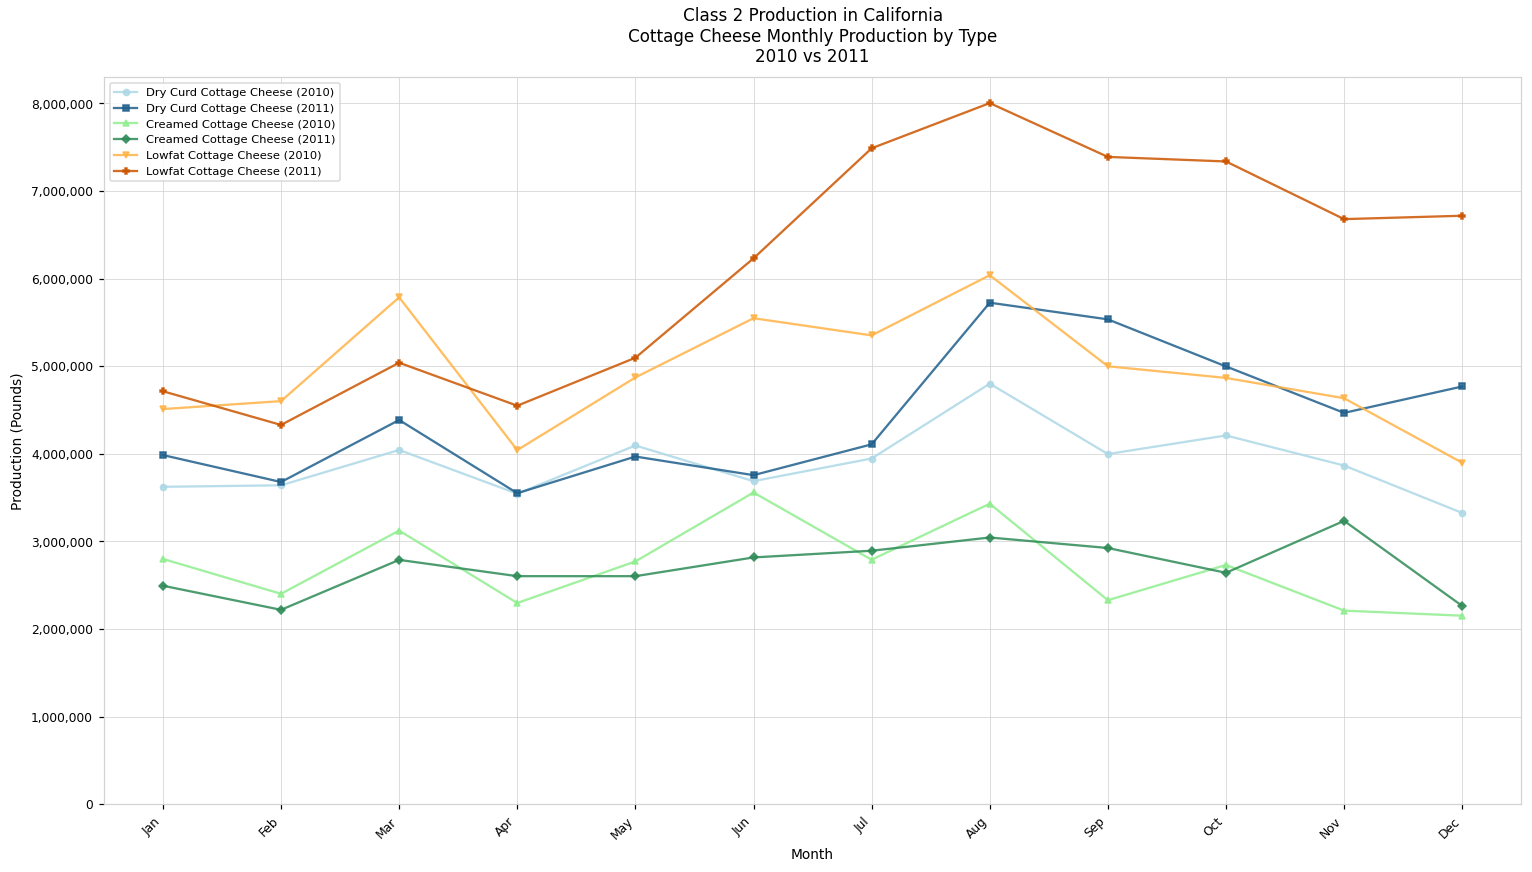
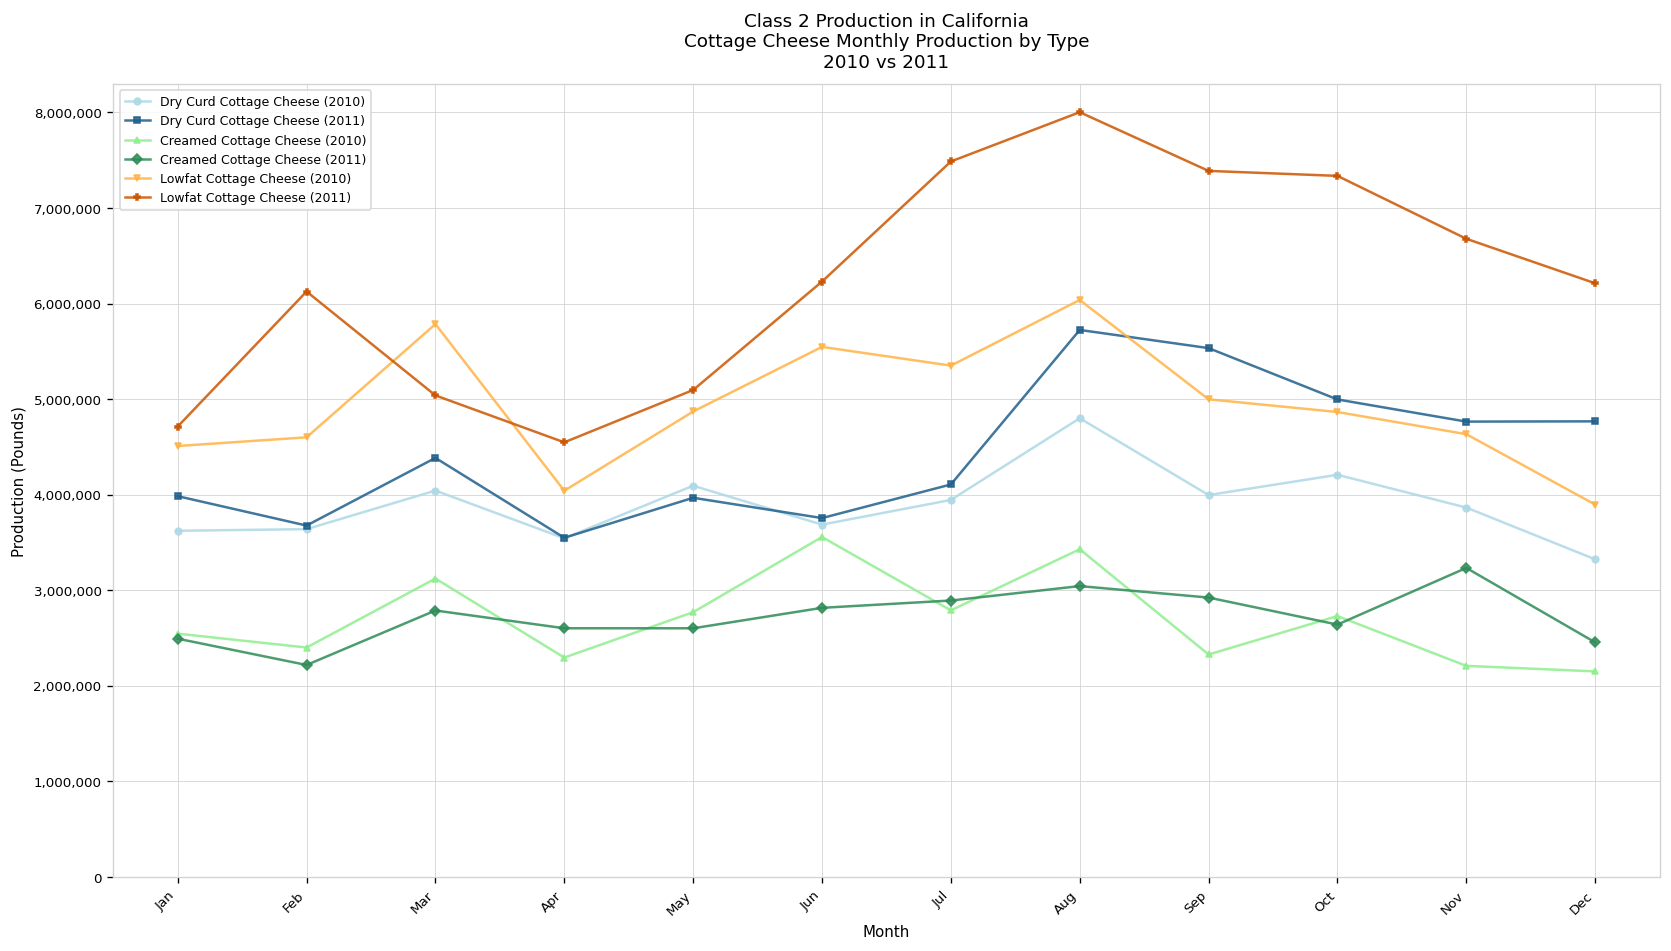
  {
    "Dry Curd Cottage Cheese (2010)": {
      "Jan": "3,600,000",
      "Feb": "3,600,000",
      "Mar": "4,000,000",
      "May": "4,100,000",
      "Jun": "3,700,000",
      "Jul": "3,900,000",
      "Aug": "4,800,000",
      "Sep": "4,000,000",
      "Oct": "4,200,000",
      "Nov": "3,900,000",
      "Dec": "3,300,000"
    },
    "Dry Curd Cottage Cheese (2011)": {
      "Jan": "4,000,000",
      "Feb": "3,700,000",
      "Mar": "4,400,000",
      "May": "4,000,000",
      "Jun": "3,800,000",
      "Jul": "4,100,000",
      "Aug": "5,700,000",
      "Sep": "5,500,000",
      "Oct": "5,000,000",
-     "Nov": "4,500,000",
+     "Nov": "4,800,000",
      "Dec": "4,800,000"
    },
    "Creamed Cottage Cheese (2010)": {
-     "Jan": "2,800,000",
+     "Jan": "2,500,000",
      "Feb": "2,400,000",
      "Mar": "3,100,000",
      "Apr": "2,300,000",
      "May": "2,800,000",
      "Jun": "3,600,000",
      "Jul": "2,800,000",
      "Aug": "3,400,000",
      "Sep": "2,300,000",
      "Oct": "2,700,000",
      "Nov": "2,200,000",
      "Dec": "2,200,000"
    },
    "Creamed Cottage Cheese (2011)": {
      "Jan": "2,500,000",
      "Feb": "2,200,000",
      "Mar": "2,800,000",
      "Apr": "2,600,000",
      "May": "2,600,000",
      "Jun": "2,800,000",
      "Jul": "2,900,000",
      "Aug": "3,000,000",
      "Sep": "2,900,000",
      "Oct": "2,600,000",
      "Nov": "3,200,000",
-     "Dec": "2,300,000"
+     "Dec": "2,500,000"
    },
    "Lowfat Cottage Cheese (2010)": {
      "Jan": "4,500,000",
      "Feb": "4,600,000",
      "Mar": "5,800,000",
      "Apr": "4,000,000",
      "May": "4,900,000",
      "Jun": "5,500,000",
      "Jul": "5,400,000",
      "Aug": "6,000,000",
      "Sep": "5,000,000",
      "Oct": "4,900,000",
      "Nov": "4,600,000",
      "Dec": "3,900,000"
    },
    "Lowfat Cottage Cheese (2011)": {
      "Jan": "4,700,000",
-     "Feb": "4,300,000",
+     "Feb": "6,100,000",
      "Mar": "5,000,000",
      "Apr": "4,500,000",
      "May": "5,100,000",
      "Jun": "6,200,000",
      "Jul": "7,500,000",
      "Aug": "8,000,000",
      "Sep": "7,400,000",
      "Oct": "7,300,000",
      "Nov": "6,700,000",
-     "Dec": "6,700,000"
+     "Dec": "6,200,000"
    }
  }
